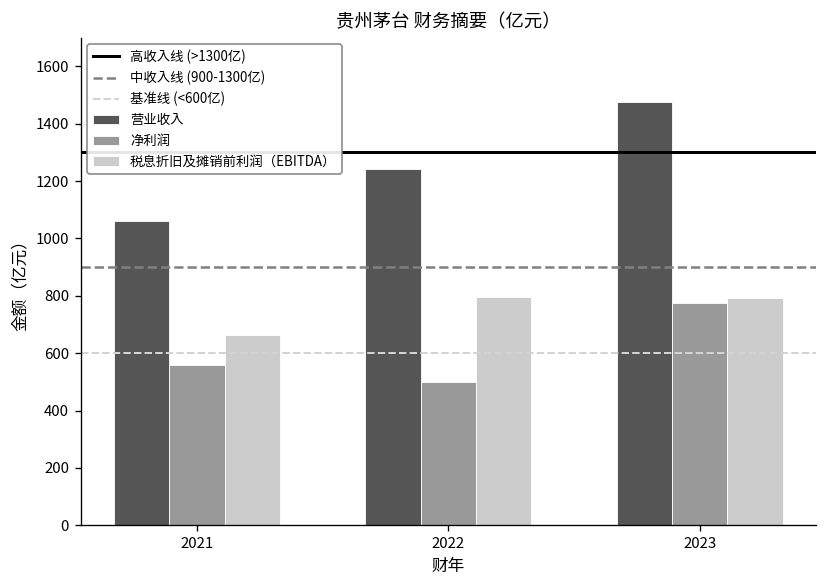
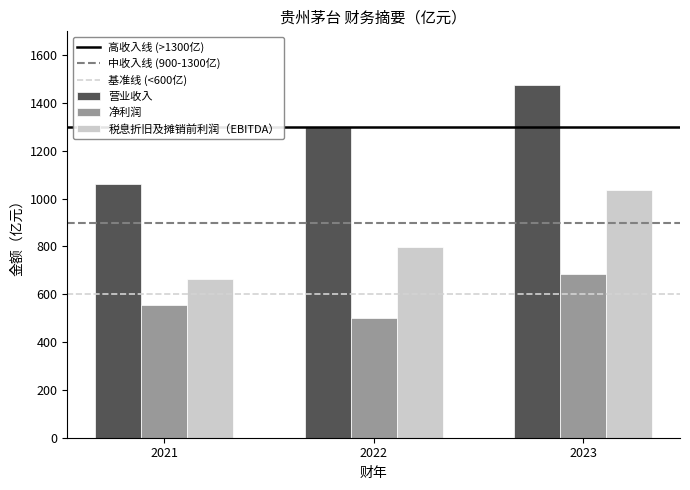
  {
    "营业收入": {
      "2021": 1060,
-     "2022": 1240,
+     "2022": 1300,
      "2023": 1480
    },
    "净利润": {
      "2021": 560,
      "2022": 500,
-     "2023": 780
+     "2023": 690
    },
    "税息折旧及摊销前利润（EBITDA）": {
      "2021": 660,
      "2022": 800,
-     "2023": 790
+     "2023": 1040
    }
  }
